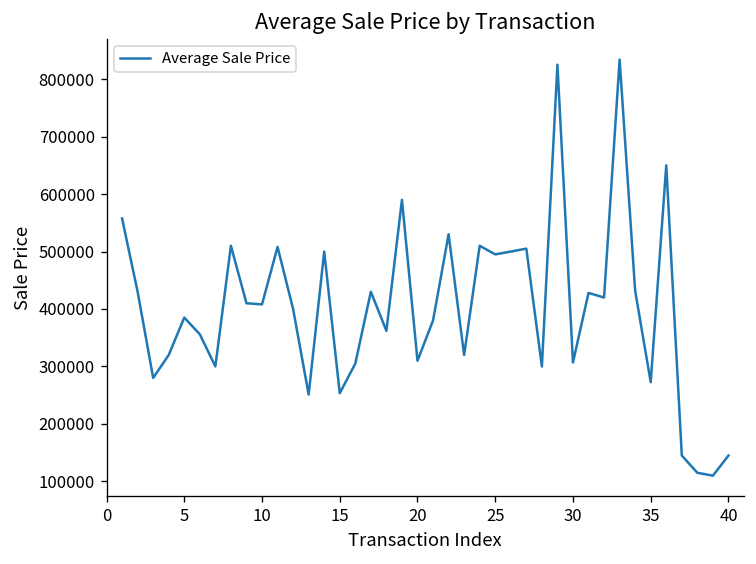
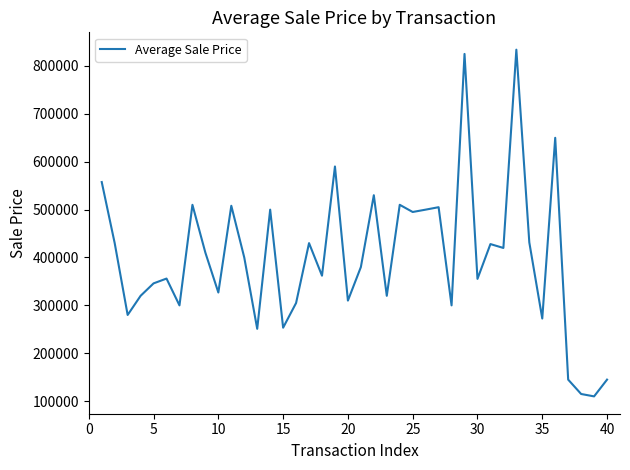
  {
-   "5": 390000,
-   "10": 410000,
+   "5": 350000,
+   "10": 330000,
    "15": 250000,
    "20": 310000,
    "25": 500000,
-   "30": 310000,
+   "30": 360000,
    "35": 270000,
    "40": 150000
  }
